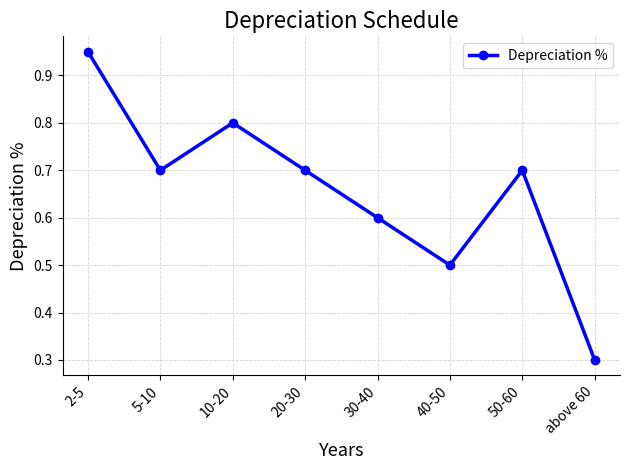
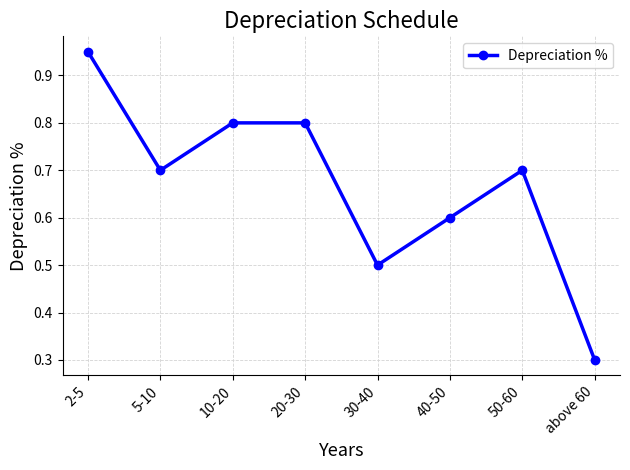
  {
    "2-5": 0.95,
    "5-10": 0.7,
    "10-20": 0.8,
-   "20-30": 0.7,
-   "30-40": 0.6,
-   "40-50": 0.5,
+   "20-30": 0.8,
+   "30-40": 0.5,
+   "40-50": 0.6,
    "50-60": 0.7,
    "above 60": 0.3
  }
